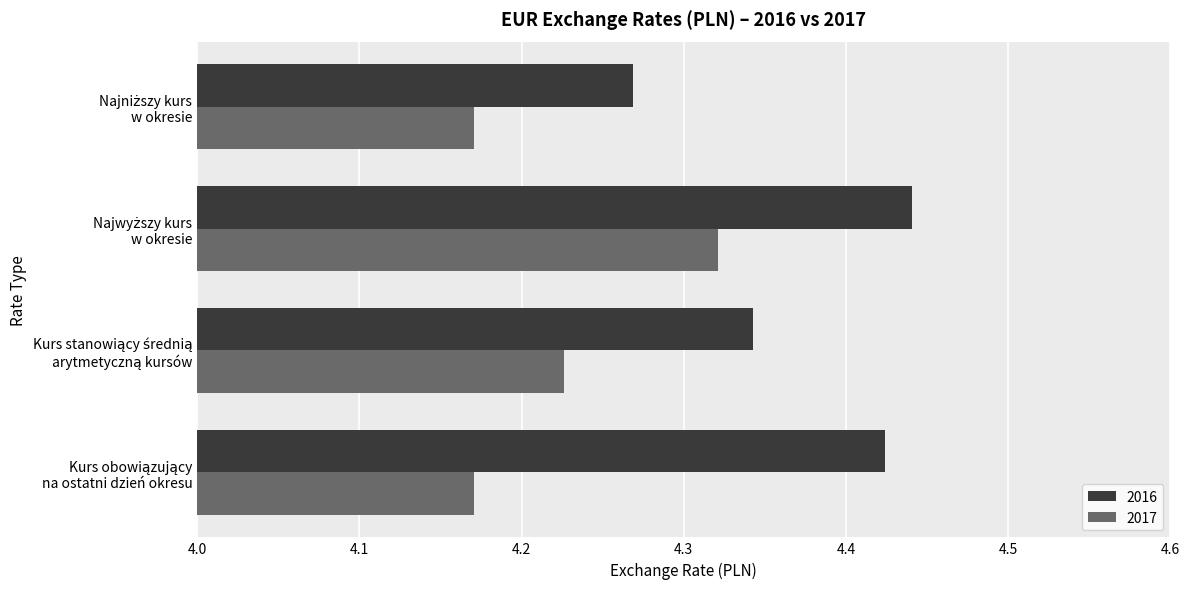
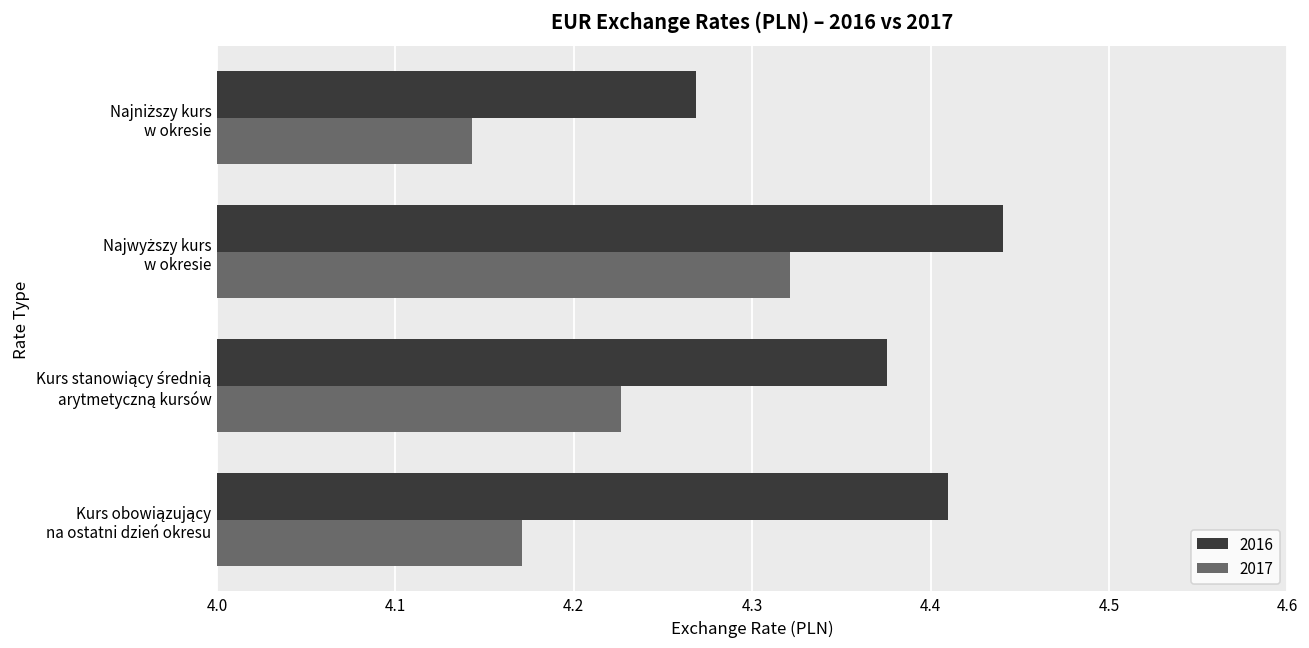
  {
    "2016": {
      "Najniższy kurs w okresie": 4.268,
      "Najwyższy kurs w okresie": 4.441,
-     "Kurs stanowiący średnią arytmetyczną kursów": 4.343,
-     "Kurs obowiązujący na ostatni dzień okresu": 4.424
+     "Kurs stanowiący średnią arytmetyczną kursów": 4.376,
+     "Kurs obowiązujący na ostatni dzień okresu": 4.410
    },
    "2017": {
-     "Najniższy kurs w okresie": 4.171,
+     "Najniższy kurs w okresie": 4.143,
      "Najwyższy kurs w okresie": 4.321,
      "Kurs stanowiący średnią arytmetyczną kursów": 4.226,
      "Kurs obowiązujący na ostatni dzień okresu": 4.171
    }
  }
